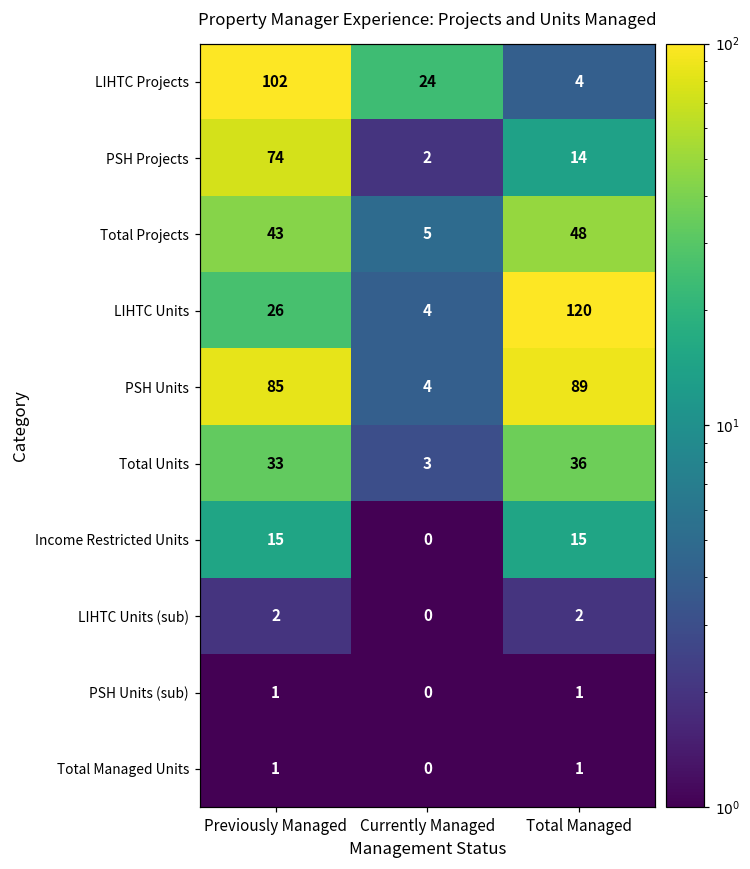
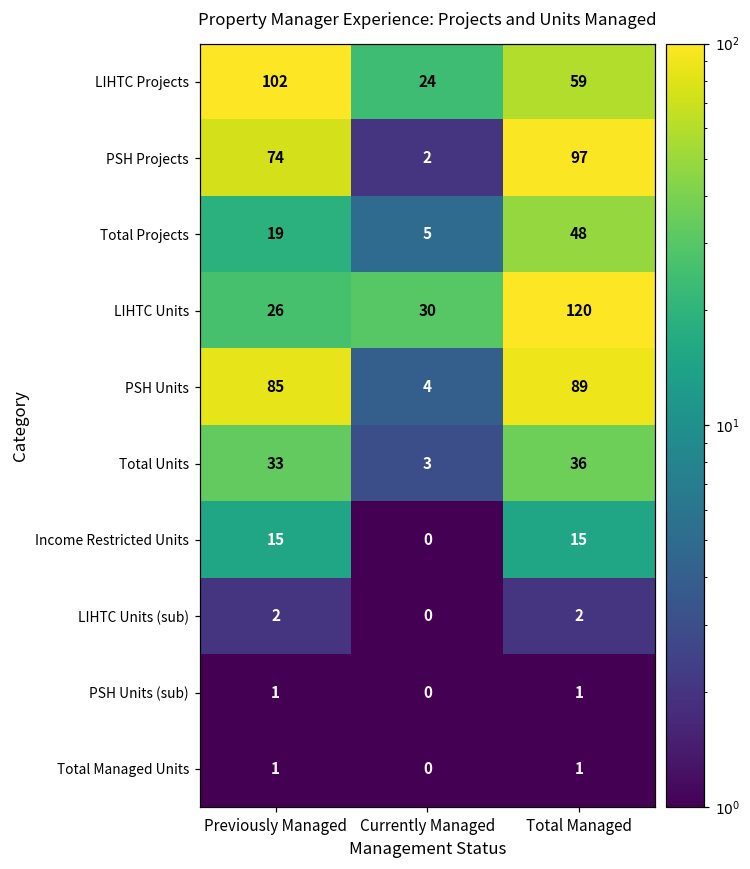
  {
    "LIHTC Projects": {
      "Previously Managed": 102,
      "Currently Managed": 24,
-     "Total Managed": 4
+     "Total Managed": 59
    },
    "PSH Projects": {
      "Previously Managed": 74,
      "Currently Managed": 2,
-     "Total Managed": 14
+     "Total Managed": 97
    },
    "Total Projects": {
-     "Previously Managed": 43,
+     "Previously Managed": 19,
      "Currently Managed": 5,
      "Total Managed": 48
    },
    "LIHTC Units": {
      "Previously Managed": 26,
-     "Currently Managed": 4,
+     "Currently Managed": 30,
      "Total Managed": 120
    },
    "PSH Units": {
      "Previously Managed": 85,
      "Currently Managed": 4,
      "Total Managed": 89
    },
    "Total Units": {
      "Previously Managed": 33,
      "Currently Managed": 3,
      "Total Managed": 36
    },
    "Income Restricted Units": {
      "Previously Managed": 15,
      "Currently Managed": 0,
      "Total Managed": 15
    },
    "LIHTC Units (sub)": {
      "Previously Managed": 2,
      "Currently Managed": 0,
      "Total Managed": 2
    },
    "PSH Units (sub)": {
      "Previously Managed": 1,
      "Currently Managed": 0,
      "Total Managed": 1
    },
    "Total Managed Units": {
      "Previously Managed": 1,
      "Currently Managed": 0,
      "Total Managed": 1
    }
  }
